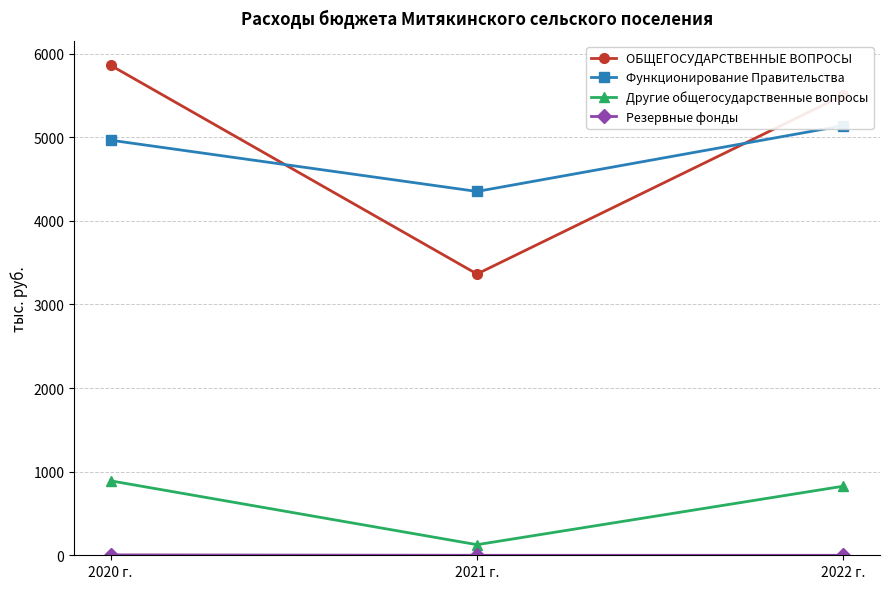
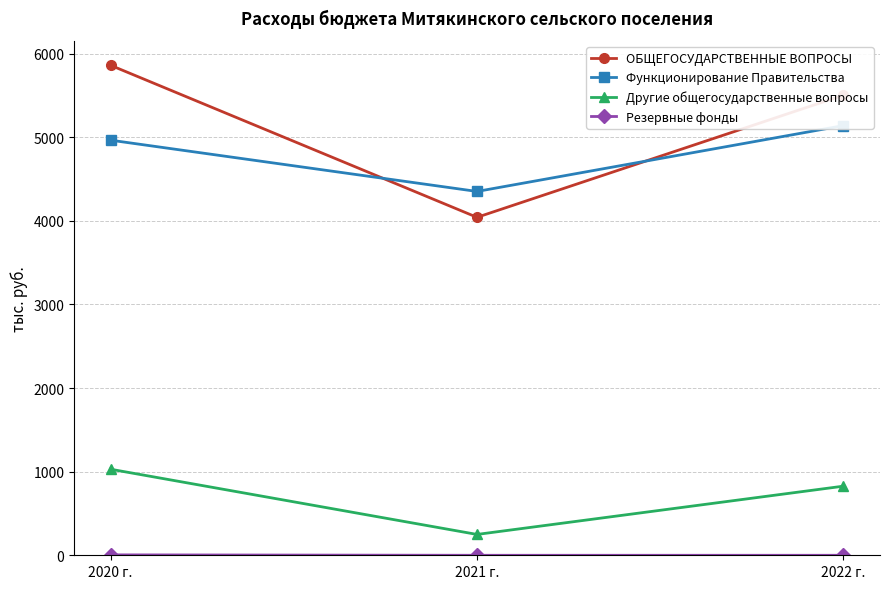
  {
    "ОБЩЕГОСУДАРСТВЕННЫЕ ВОПРОСЫ": {
      "2020 г.": 5900,
-     "2021 г.": 3400
+     "2021 г.": 4000
    },
    "Функционирование Правительства": {
      "2020 г.": 5000,
      "2021 г.": 4400
    },
    "Другие общегосударственные вопросы": {
-     "2020 г.": 900,
-     "2021 г.": 100,
+     "2020 г.": 1000,
+     "2021 г.": 200,
      "2022 г.": 800
    },
    "Резервные фонды": {
      "2020 г.": 0,
      "2021 г.": 0,
      "2022 г.": 0
    }
  }
